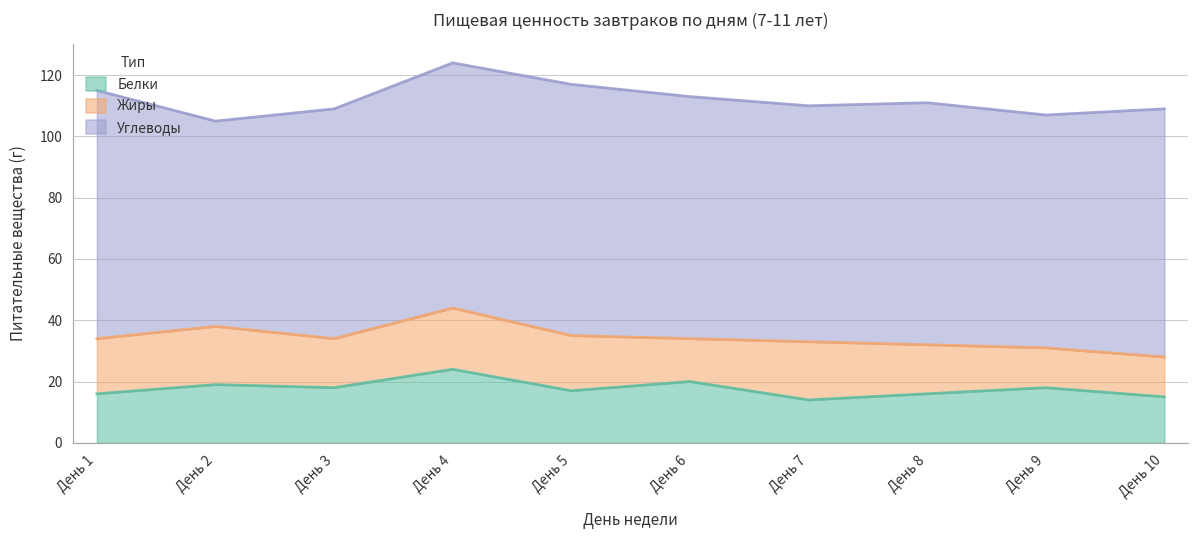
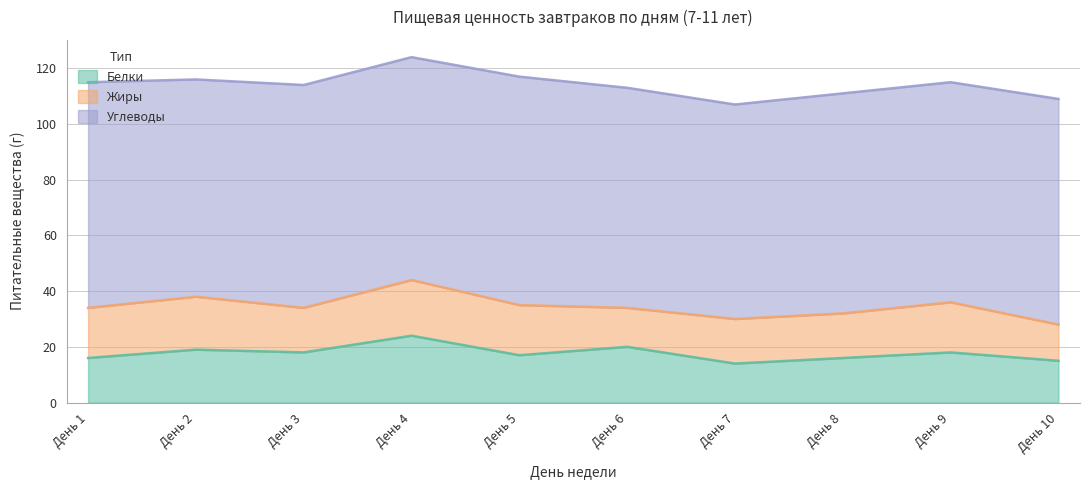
  {
    "Белки": {
      "День 1": 16,
      "День 2": 19,
      "День 3": 18,
      "День 4": 24,
      "День 5": 17,
      "День 6": 20,
      "День 7": 14,
      "День 8": 16,
      "День 9": 18,
      "День 10": 15
    },
    "Жиры": {
      "День 1": 18,
      "День 2": 19,
      "День 3": 16,
      "День 4": 20,
      "День 5": 18,
      "День 6": 14,
-     "День 7": 19,
+     "День 7": 16,
      "День 8": 16,
-     "День 9": 13,
+     "День 9": 18,
      "День 10": 13
    },
    "Углеводы": {
      "День 1": 81,
-     "День 2": 67,
-     "День 3": 75,
+     "День 2": 78,
+     "День 3": 80,
      "День 4": 80,
      "День 5": 82,
      "День 6": 79,
      "День 7": 77,
      "День 8": 79,
-     "День 9": 76,
+     "День 9": 79,
      "День 10": 81
    }
  }
